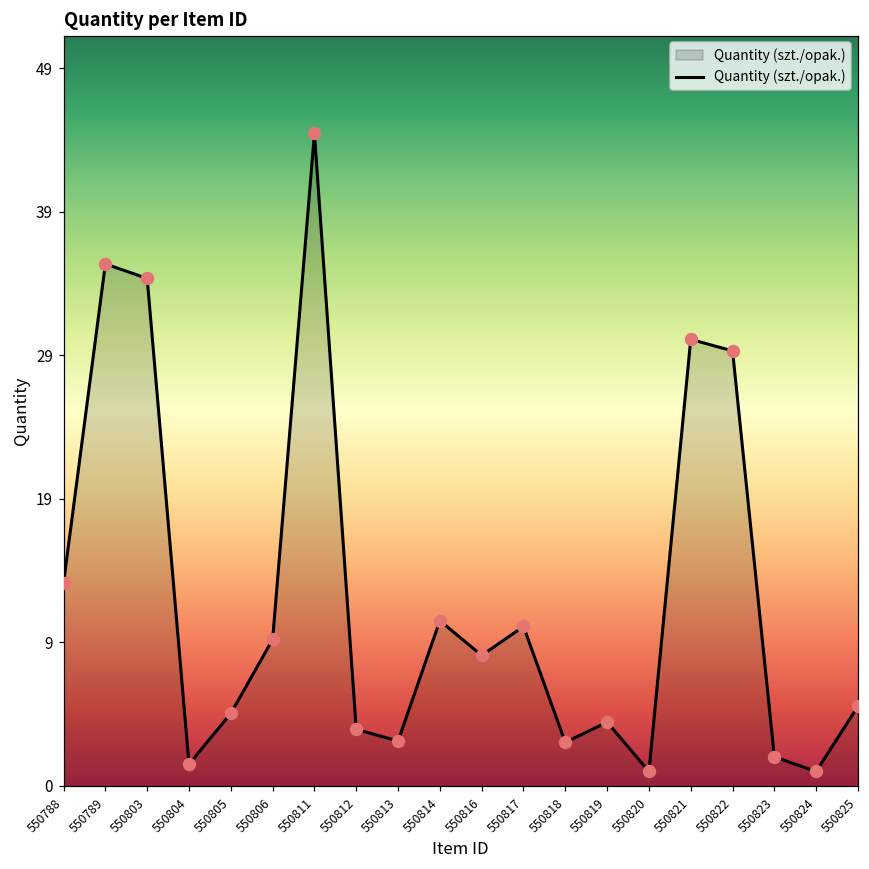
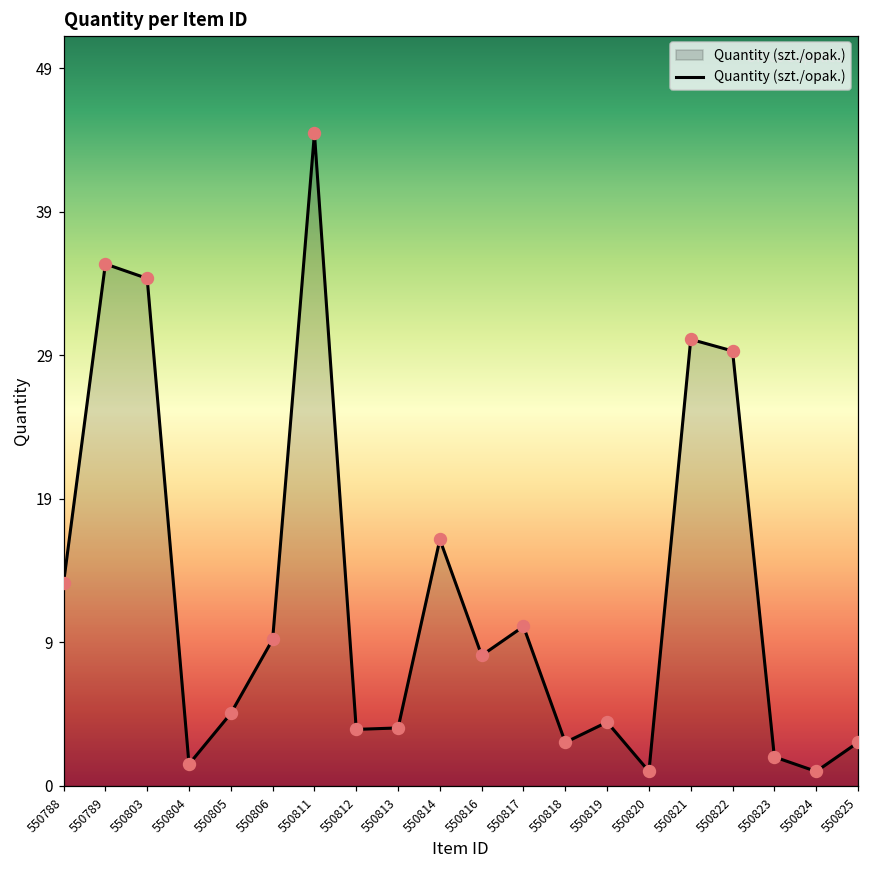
  {
    "550788": 14.0,
    "550789": 36.0,
    "550803": 35.0,
    "550804": 1.5,
    "550805": 5.0,
    "550806": 10.1,
    "550811": 45.0,
    "550812": 3.9,
-   "550813": 3.1,
-   "550814": 11.4,
+   "550813": 4.0,
+   "550814": 17.0,
    "550816": 9.0,
    "550817": 11.0,
    "550818": 3.0,
    "550819": 4.4,
    "550820": 1.0,
    "550821": 30.8,
    "550822": 30.0,
    "550823": 2.0,
    "550824": 1.0,
-   "550825": 5.5
+   "550825": 3.0
  }
